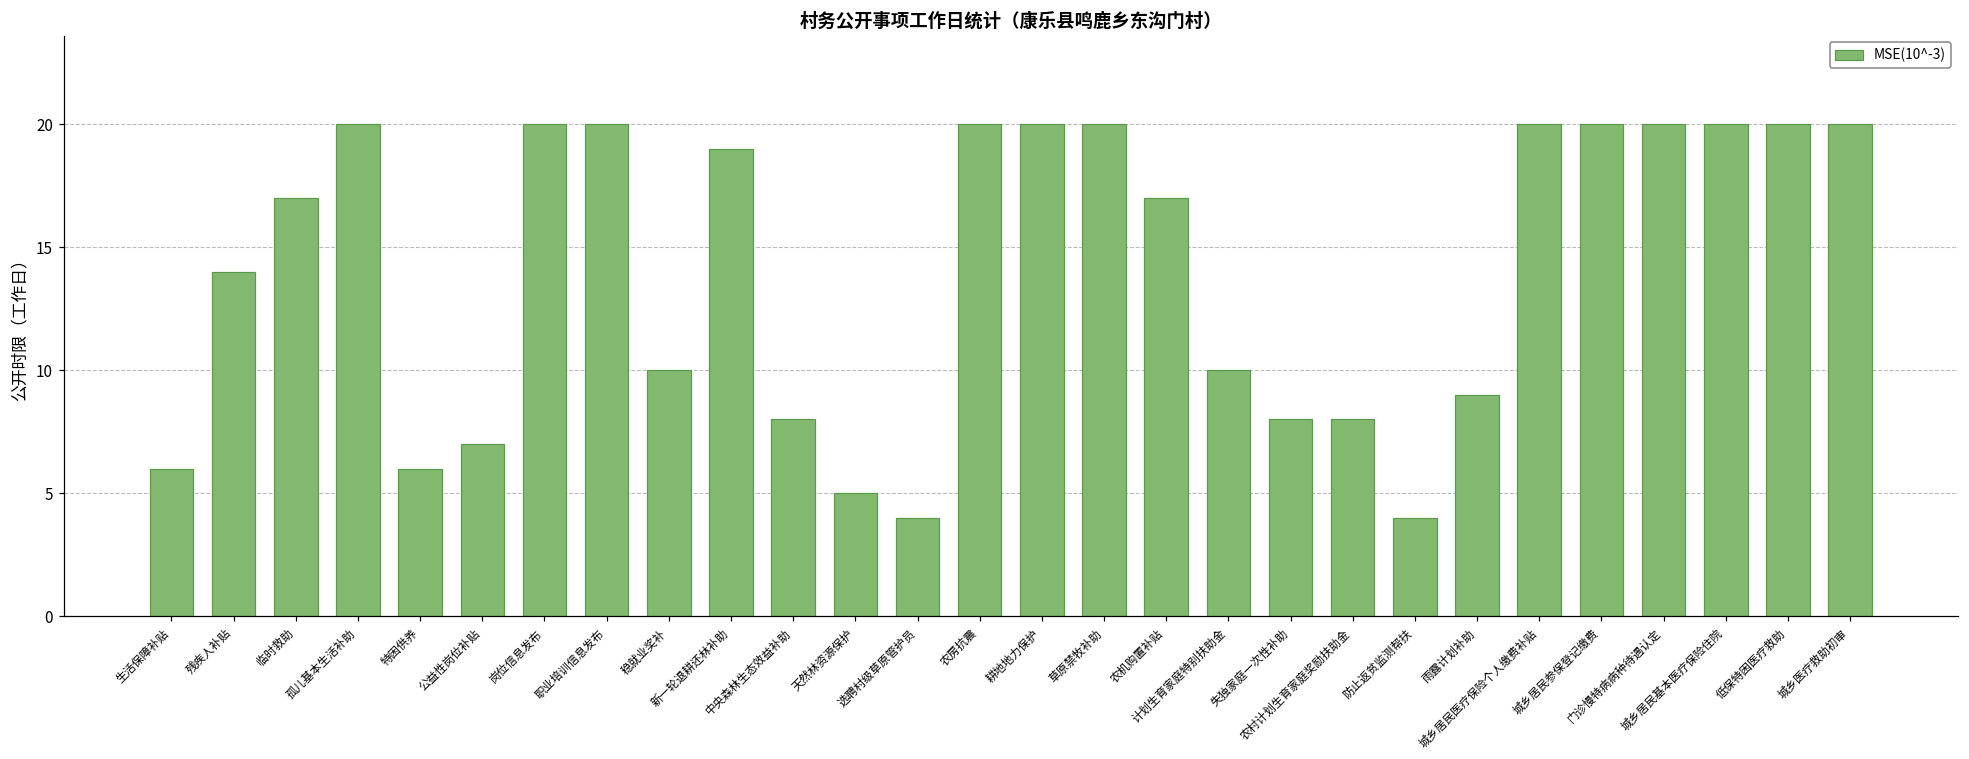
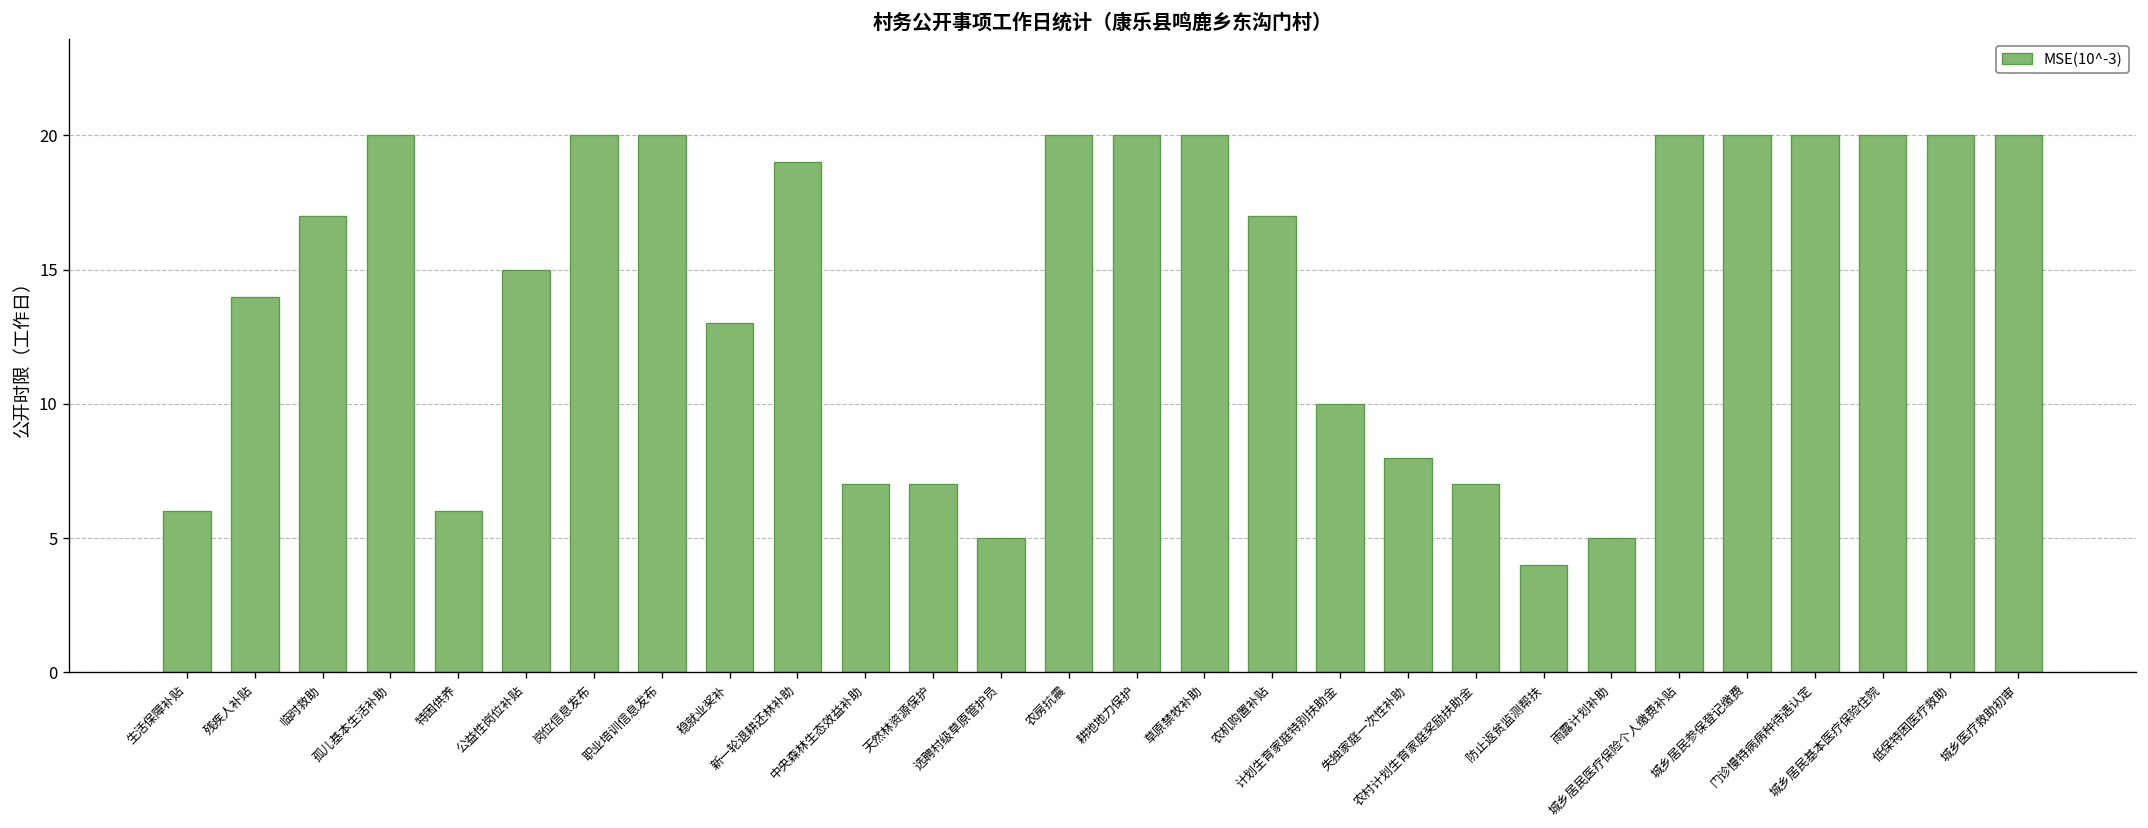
  {
    "生活保障补贴": 6,
    "残疾人补贴": 14,
    "临时救助": 17,
    "孤儿基本生活补助": 20,
    "特困供养": 6,
-   "公益性岗位补贴": 7,
+   "公益性岗位补贴": 15,
    "岗位信息发布": 20,
    "职业培训信息发布": 20,
-   "稳就业奖补": 10,
+   "稳就业奖补": 13,
    "新一轮退耕还林补助": 19,
-   "中央森林生态效益补助": 8,
-   "天然林资源保护": 5,
-   "选聘村级草原管护员": 4,
+   "中央森林生态效益补助": 7,
+   "天然林资源保护": 7,
+   "选聘村级草原管护员": 5,
    "农房抗震": 20,
    "耕地地力保护": 20,
    "草原禁牧补助": 20,
    "农机购置补贴": 17,
    "计划生育家庭特别扶助金": 10,
    "失独家庭一次性补助": 8,
-   "农村计划生育家庭奖励扶助金": 8,
+   "农村计划生育家庭奖励扶助金": 7,
    "防止返贫监测帮扶": 4,
-   "雨露计划补助": 9,
+   "雨露计划补助": 5,
    "城乡居民医疗保险个人缴费补贴": 20,
    "城乡居民参保登记缴费": 20,
    "门诊慢特病病种待遇认定": 20,
    "城乡居民基本医疗保险住院": 20,
    "低保特困医疗救助": 20,
    "城乡医疗救助初审": 20
  }
